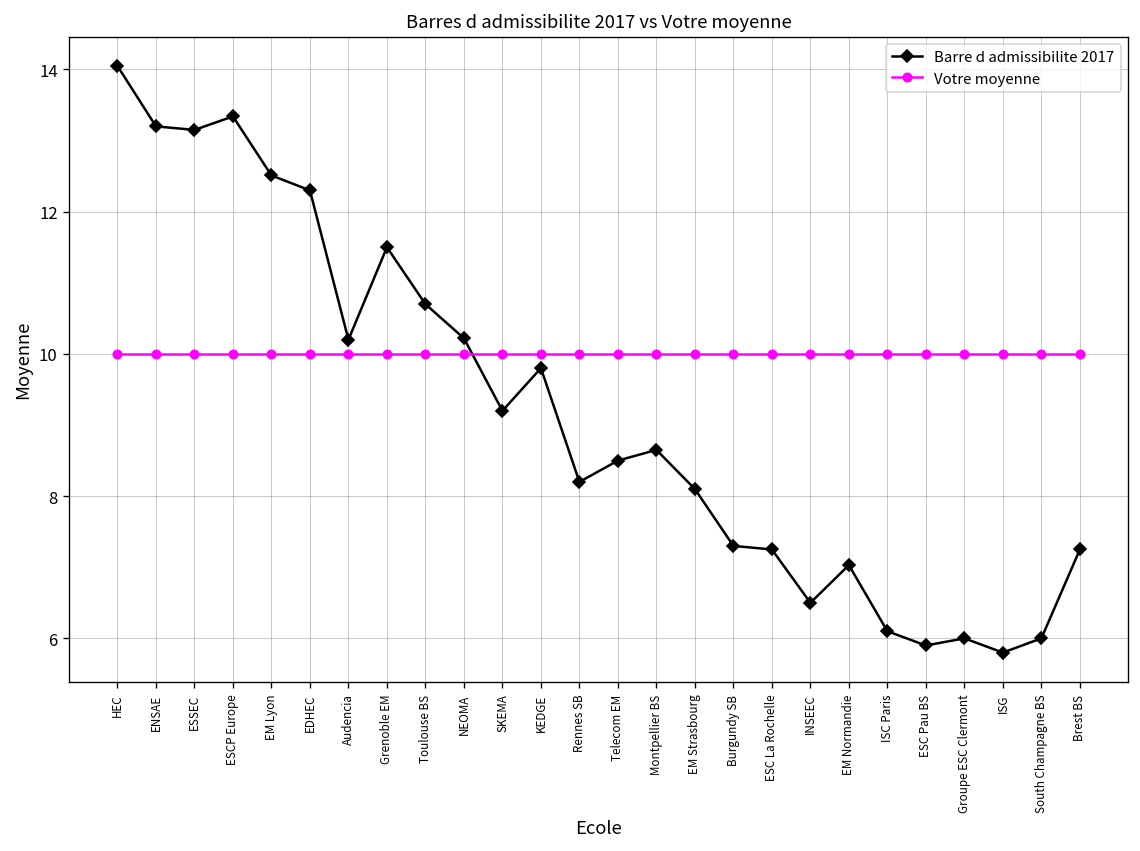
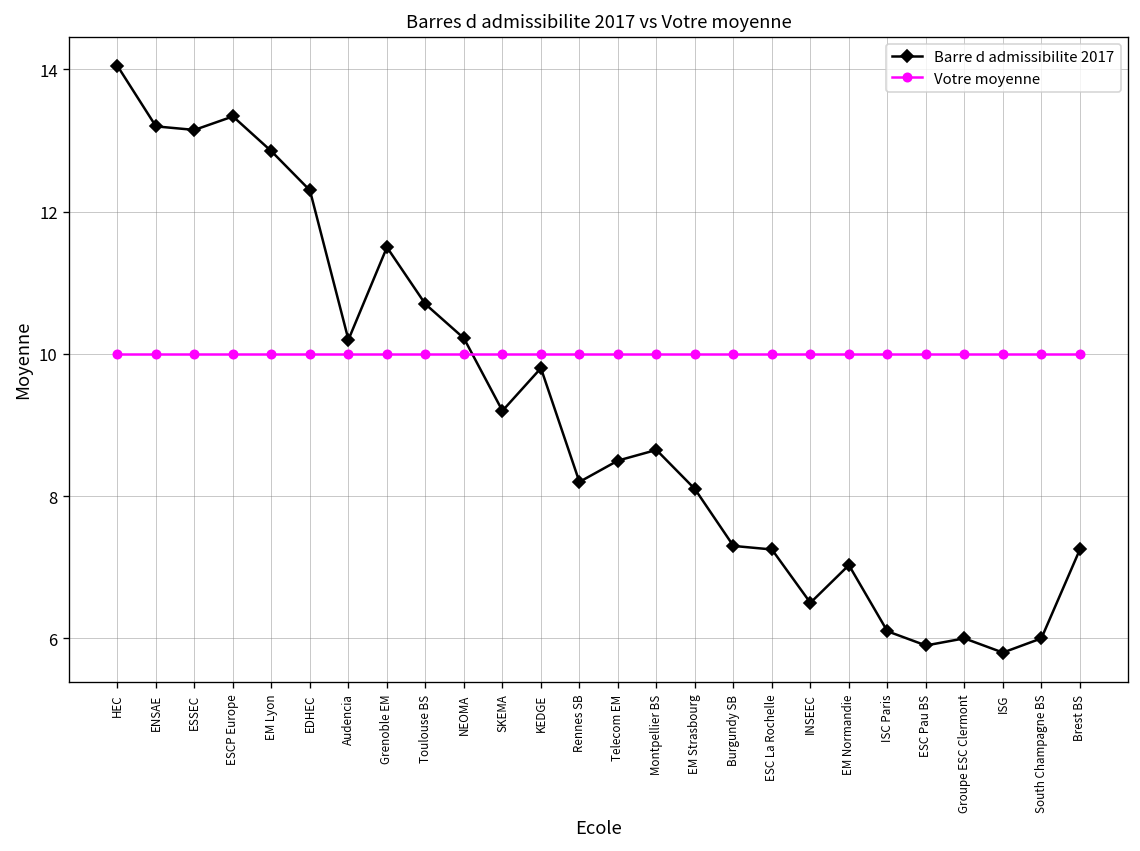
  {
    "Barre d admissibilite 2017": {
      "HEC": 14.1,
      "ENSAE": 13.2,
      "ESSEC": 13.2,
      "ESCP Europe": 13.3,
-     "EM Lyon": 12.5,
+     "EM Lyon": 12.9,
      "EDHEC": 12.3,
      "Audencia": 10.2,
      "Grenoble EM": 11.5,
      "Toulouse BS": 10.7,
      "NEOMA": 10.2,
      "SKEMA": 9.2,
      "KEDGE": 9.8,
      "Rennes SB": 8.2,
      "Telecom EM": 8.5,
      "Montpellier BS": 8.7,
      "EM Strasbourg": 8.1,
      "Burgundy SB": 7.3,
      "ESC La Rochelle": 7.3,
      "INSEEC": 6.5,
      "EM Normandie": 7.0,
      "ISC Paris": 6.1,
      "ESC Pau BS": 5.9,
      "Groupe ESC Clermont": 6.0,
      "ISG": 5.8,
      "South Champagne BS": 6.0,
      "Brest BS": 7.3
    },
    "Votre moyenne": {
      "HEC": 10.0,
      "ENSAE": 10.0,
      "ESSEC": 10.0,
      "ESCP Europe": 10.0,
      "EM Lyon": 10.0,
      "EDHEC": 10.0,
      "Audencia": 10.0,
      "Grenoble EM": 10.0,
      "Toulouse BS": 10.0,
      "NEOMA": 10.0,
      "SKEMA": 10.0,
      "KEDGE": 10.0,
      "Rennes SB": 10.0,
      "Telecom EM": 10.0,
      "Montpellier BS": 10.0,
      "EM Strasbourg": 10.0,
      "Burgundy SB": 10.0,
      "ESC La Rochelle": 10.0,
      "INSEEC": 10.0,
      "EM Normandie": 10.0,
      "ISC Paris": 10.0,
      "ESC Pau BS": 10.0,
      "Groupe ESC Clermont": 10.0,
      "ISG": 10.0,
      "South Champagne BS": 10.0,
      "Brest BS": 10.0
    }
  }
